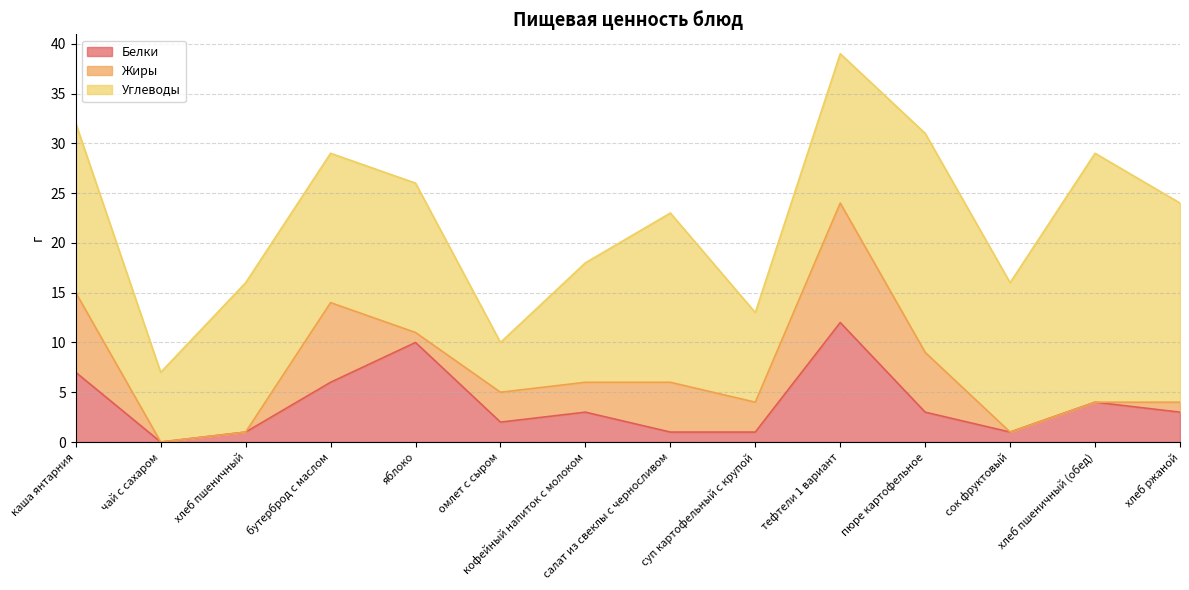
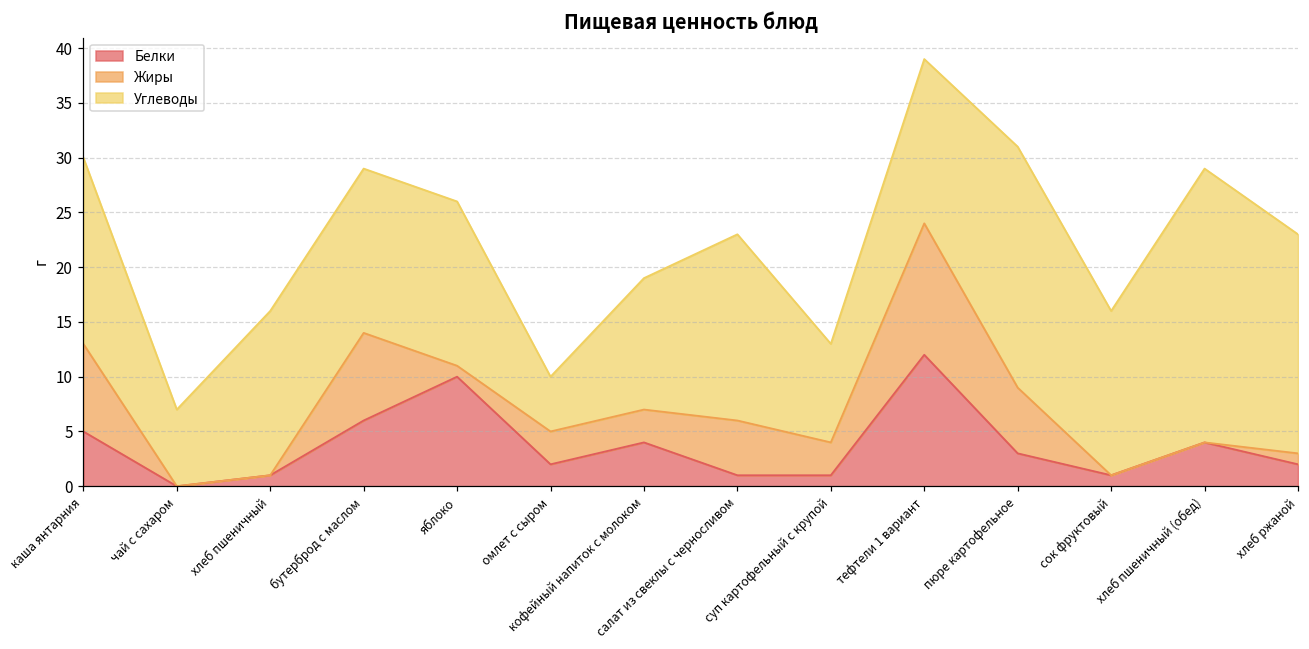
  {
    "Белки": {
-     "каша янтарния": 7,
+     "каша янтарния": 5,
      "бутерброд с маслом": 6,
      "яблоко": 10,
      "омлет с сыром": 2,
-     "кофейный напиток с молоком": 3,
+     "кофейный напиток с молоком": 4,
      "салат из свеклы с черносливом": 1,
      "суп картофельный с крупой": 1,
      "тефтели 1 вариант": 12,
      "пюре картофельное": 3,
-     "хлеб ржаной": 3
+     "хлеб ржаной": 2
    }
  }
